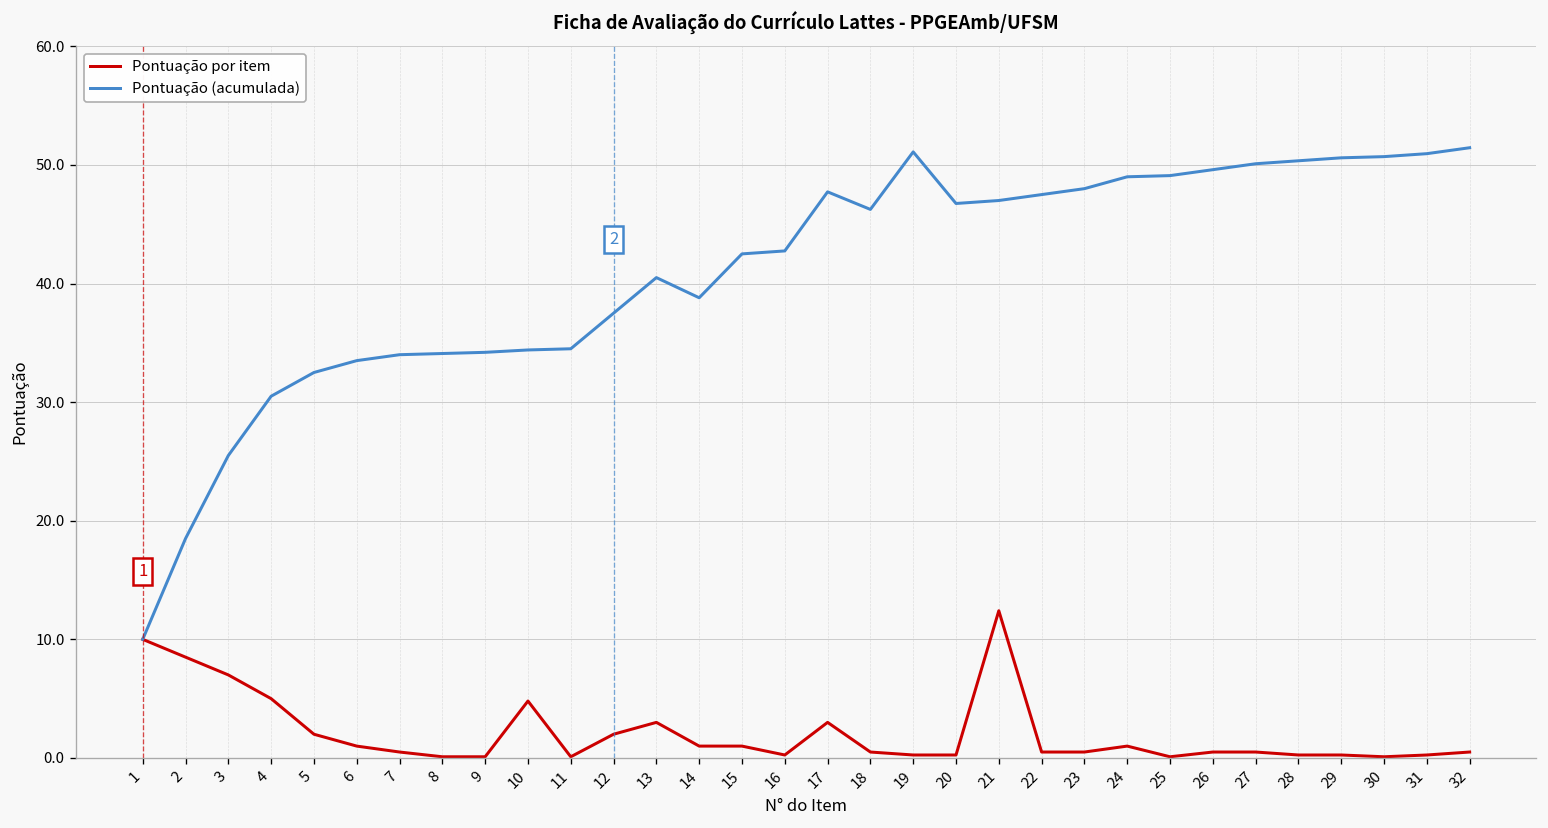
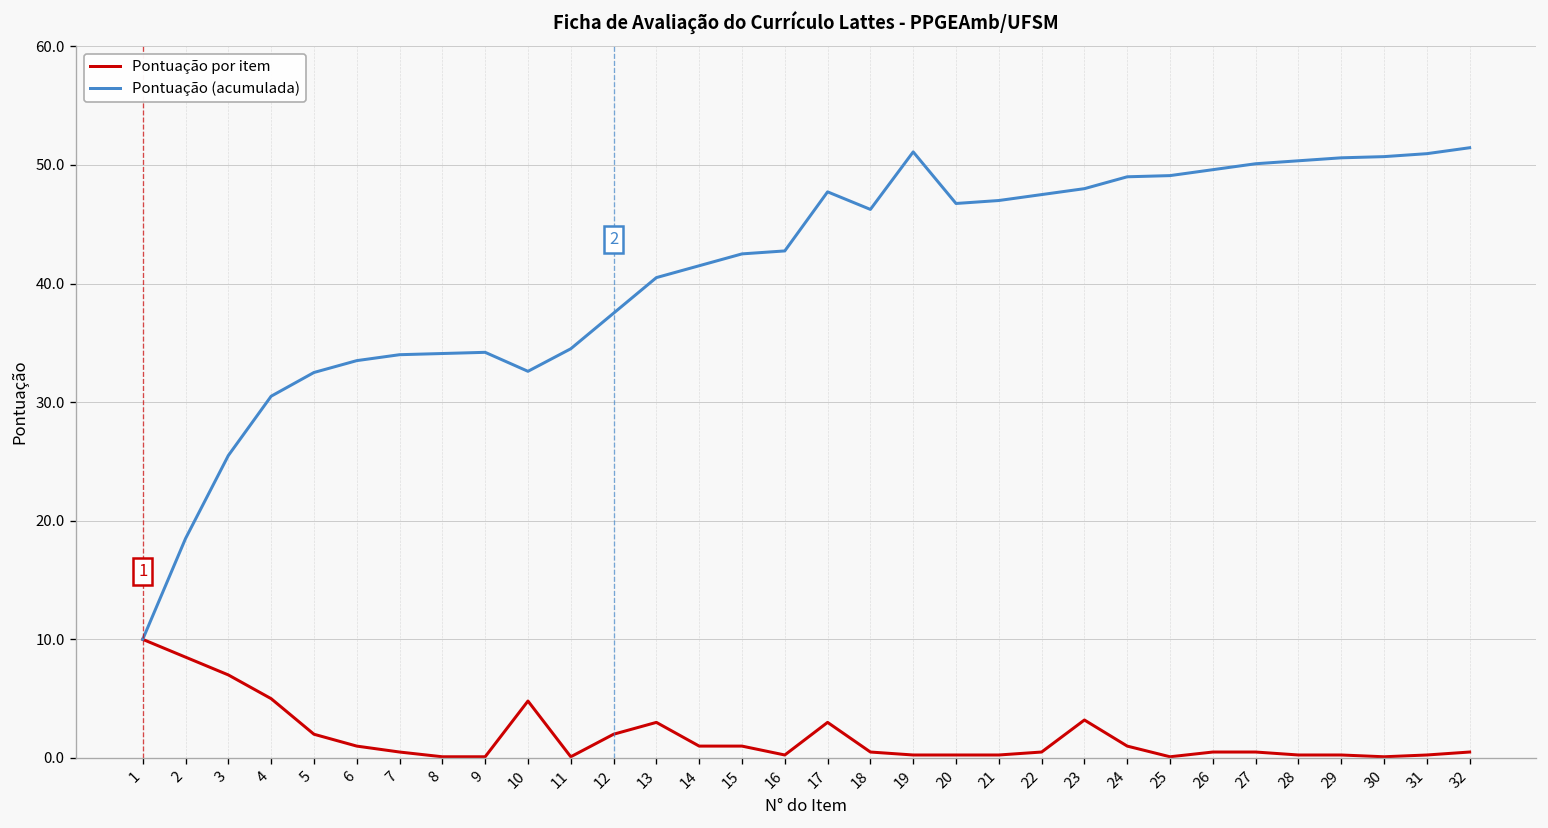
  {
    "Pontuação por item": {
      "2": 9,
      "3": 7,
      "4": 5,
      "5": 2,
      "6": 1,
      "7": 1,
      "8": 0,
      "9": 0,
      "10": 5,
      "11": 0,
      "12": 2,
      "13": 3,
      "14": 1,
      "15": 1,
      "16": 0,
      "17": 3,
      "18": 1,
      "19": 0,
      "20": 0,
-     "21": 12,
+     "21": 0,
      "22": 1,
-     "23": 1,
+     "23": 3,
      "24": 1,
      "25": 0,
      "26": 1,
      "27": 1,
      "28": 0,
      "29": 0,
      "30": 0,
      "31": 0,
      "32": 1
    },
    "Pontuação (acumulada)": {
      "2": 19,
      "3": 26,
      "4": 31,
      "5": 33,
      "6": 34,
      "7": 34,
      "8": 34,
      "9": 34,
-     "10": 34,
+     "10": 33,
      "11": 35,
      "12": 38,
      "13": 41,
-     "14": 39,
+     "14": 42,
      "15": 43,
      "16": 43,
      "17": 48,
      "18": 46,
      "19": 51,
      "20": 47,
      "21": 47,
      "22": 48,
      "23": 48,
      "24": 49,
      "25": 49,
      "26": 50,
      "27": 50,
      "28": 50,
      "29": 51,
      "30": 51,
      "31": 51,
      "32": 51
    }
  }
